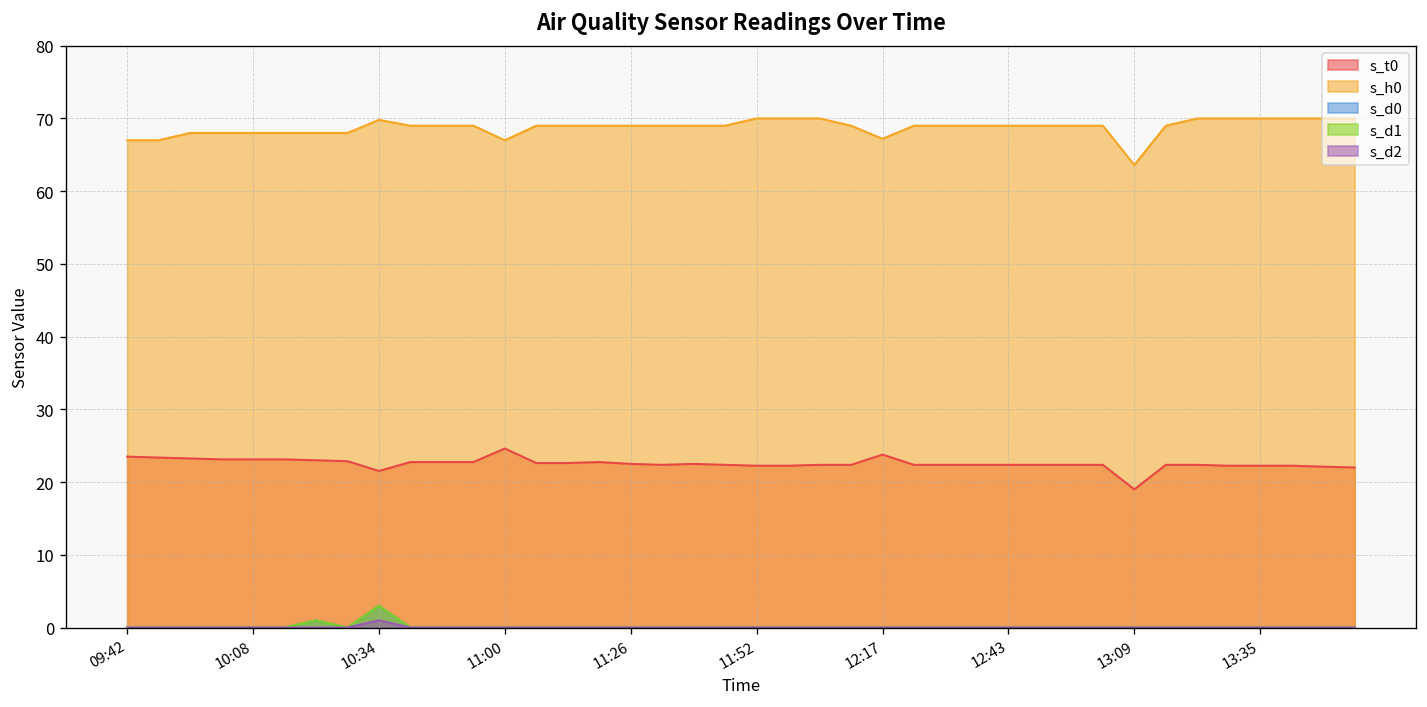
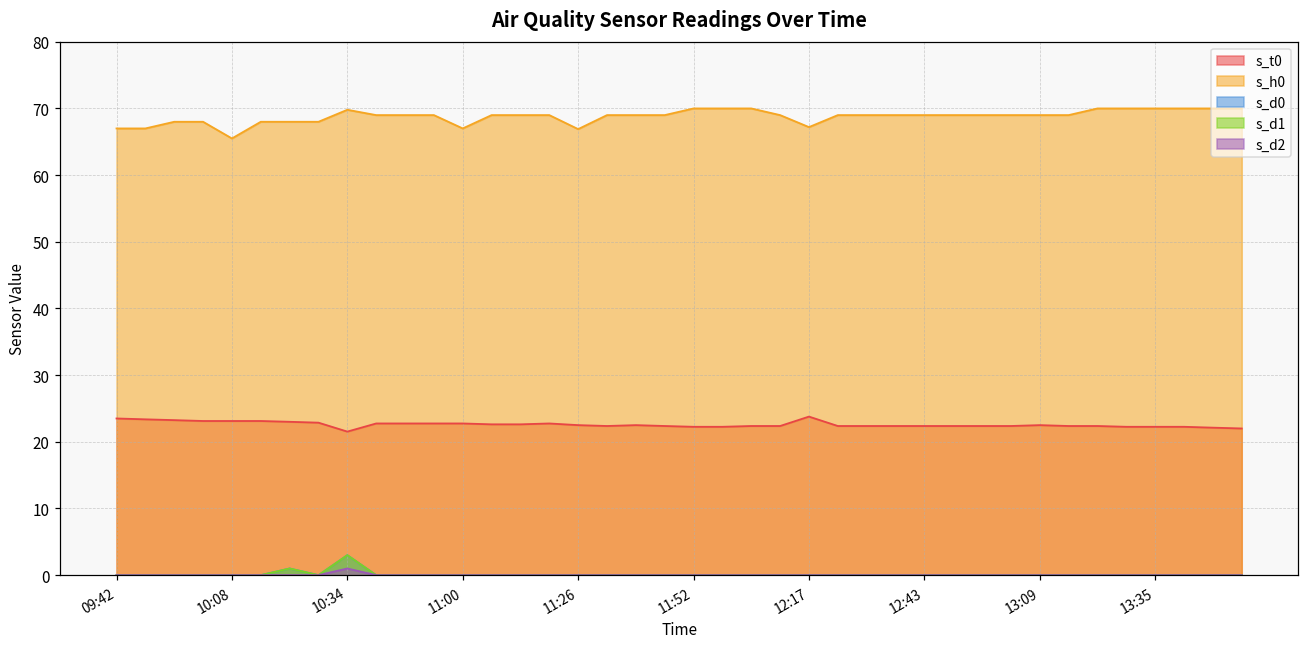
  {
    "s_t0": {
      "09:42": 24,
      "10:08": 23,
      "10:34": 22,
-     "11:00": 25,
+     "11:00": 23,
      "11:26": 23,
      "11:52": 22,
      "12:17": 24,
      "12:43": 22,
-     "13:09": 19,
+     "13:09": 23,
      "13:35": 22
    },
    "s_h0": {
      "09:42": 67,
-     "10:08": 68,
+     "10:08": 66,
      "10:34": 70,
      "11:00": 67,
-     "11:26": 69,
+     "11:26": 67,
      "11:52": 70,
      "12:17": 67,
      "12:43": 69,
-     "13:09": 64,
+     "13:09": 69,
      "13:35": 70
    },
    "s_d1": {
      "10:34": 3
    },
    "s_d2": {
      "10:34": 1
    }
  }
